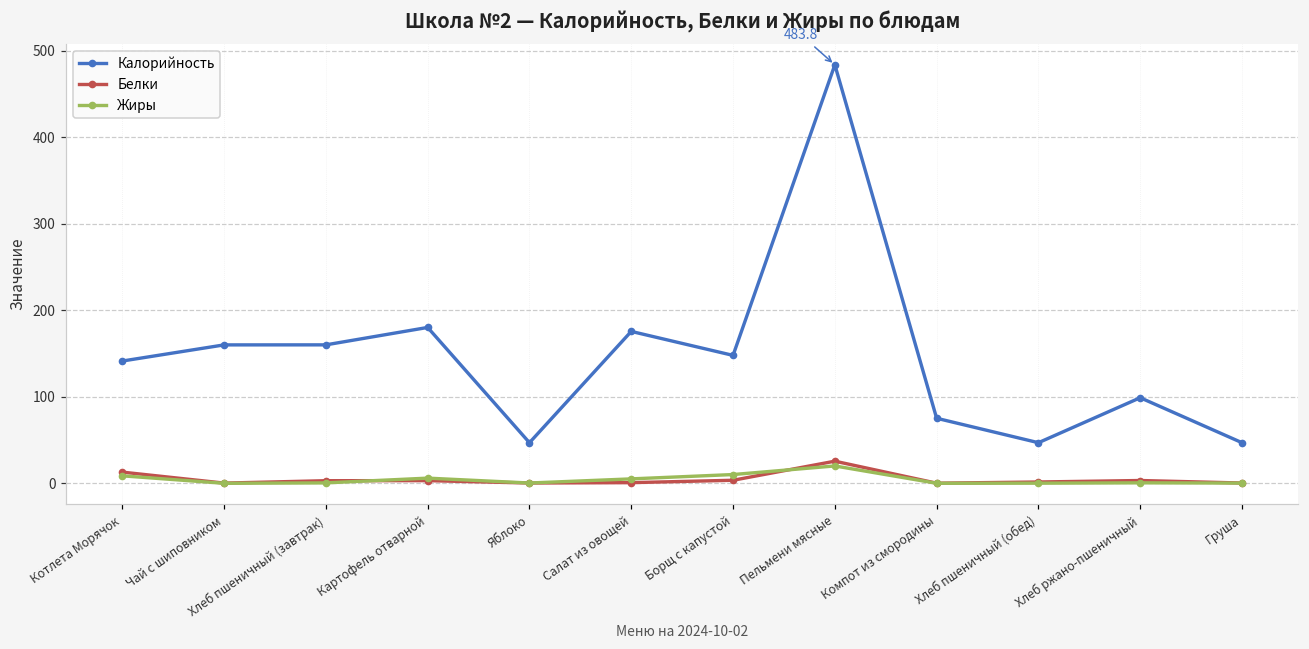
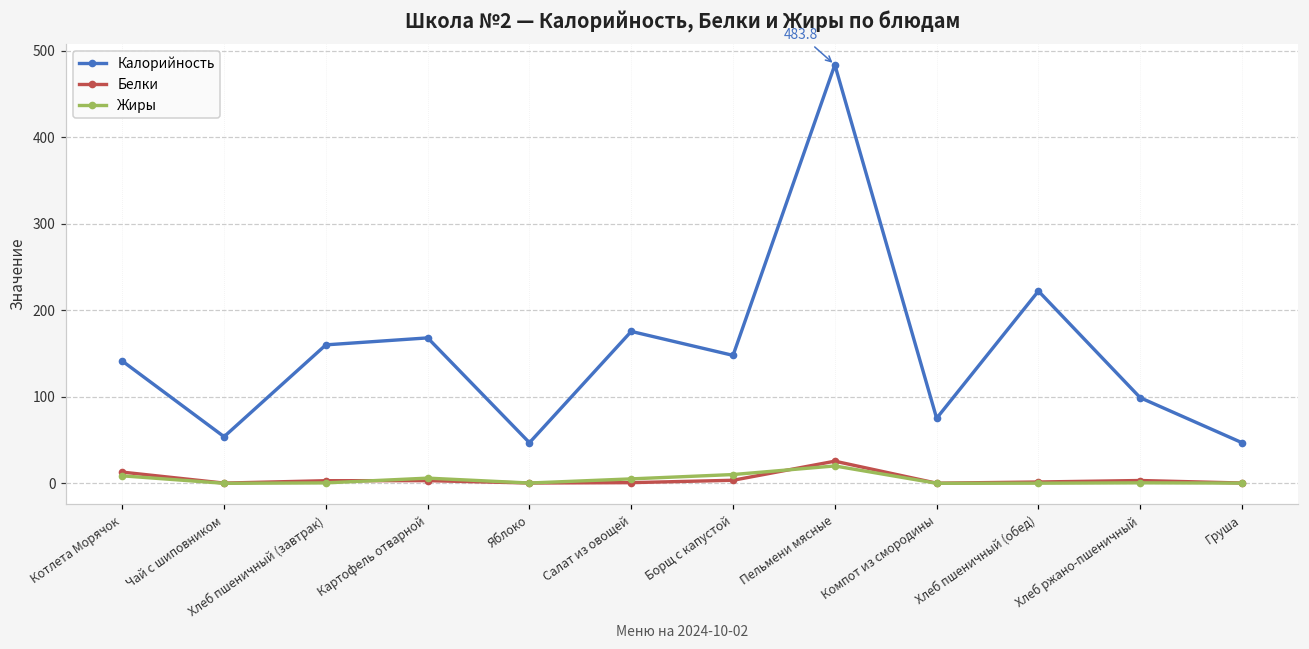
  {
    "Калорийность": {
      "Котлета Морячок": 140,
-     "Чай с шиповником": 160,
+     "Чай с шиповником": 50,
      "Хлеб пшеничный (завтрак)": 160,
-     "Картофель отварной": 180,
+     "Картофель отварной": 170,
      "Яблоко": 50,
      "Салат из овощей": 180,
      "Борщ с капустой": 150,
      "Компот из смородины": 80,
-     "Хлеб пшеничный (обед)": 50,
+     "Хлеб пшеничный (обед)": 220,
      "Хлеб ржано-пшеничный": 100,
      "Груша": 50
    },
    "Белки": {
      "Котлета Морячок": 10,
      "Салат из овощей": 0,
      "Борщ с капустой": 0,
      "Пельмени мясные": 30
    },
    "Жиры": {
      "Котлета Морячок": 10,
      "Салат из овощей": 10,
      "Борщ с капустой": 10,
      "Пельмени мясные": 20
    }
  }
